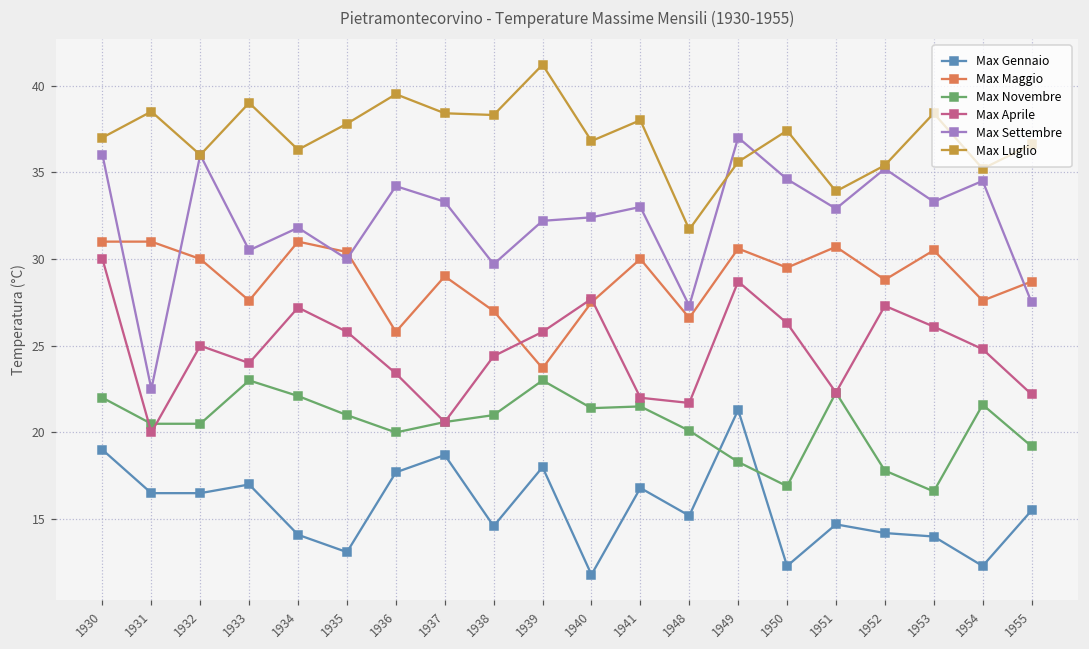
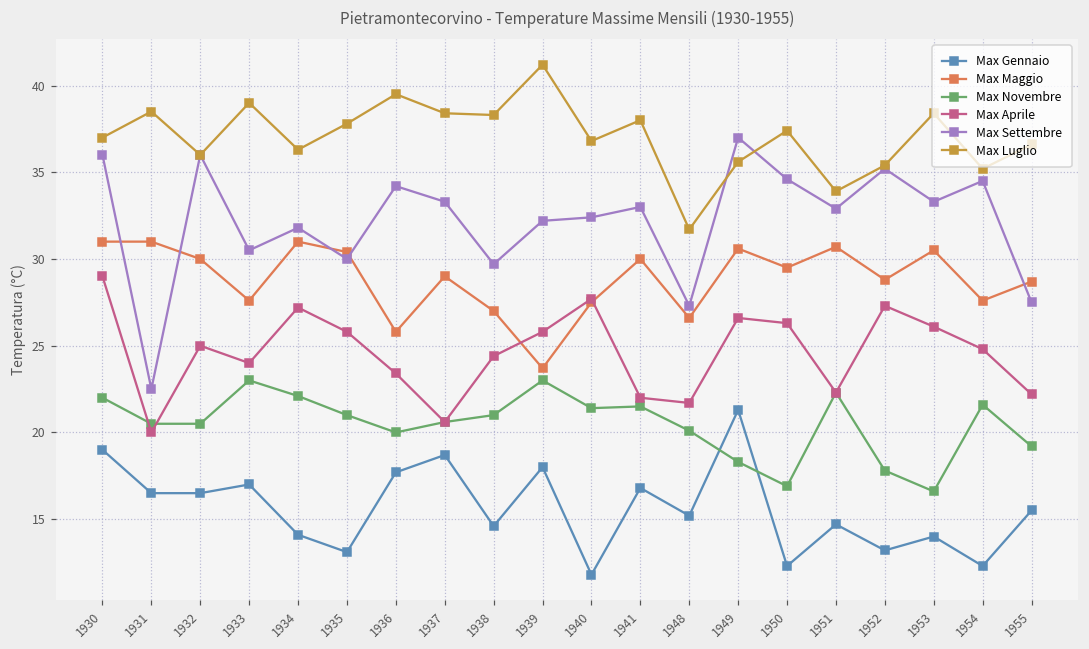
  {
    "Max Gennaio": {
      "1930": 19.0,
      "1931": 16.5,
      "1932": 16.5,
      "1933": 17.0,
      "1934": 14.1,
      "1935": 13.1,
      "1936": 17.7,
      "1937": 18.7,
      "1938": 14.6,
      "1939": 18.0,
      "1940": 11.8,
      "1941": 16.8,
      "1948": 15.2,
      "1949": 21.3,
      "1950": 12.3,
      "1951": 14.7,
-     "1952": 14.2,
+     "1952": 13.2,
      "1953": 14.0,
      "1954": 12.3,
      "1955": 15.5
    },
    "Max Novembre": {
      "1930": 22.0,
      "1931": 20.5,
      "1932": 20.5,
      "1933": 23.0,
      "1934": 22.1,
      "1935": 21.0,
      "1936": 20.0,
      "1938": 21.0,
      "1939": 23.0,
      "1940": 21.4,
      "1941": 21.5,
      "1948": 20.1,
      "1949": 18.3,
      "1950": 16.9,
      "1952": 17.8,
      "1953": 16.6,
      "1954": 21.6,
      "1955": 19.2
    },
    "Max Aprile": {
-     "1930": 30,
+     "1930": 29,
      "1931": 20.0,
      "1932": 25.0,
      "1933": 24.0,
      "1934": 27.2,
      "1935": 25.8,
      "1936": 23.4,
      "1938": 24.4,
      "1939": 25.8,
      "1940": 27.7,
      "1941": 22.0,
      "1948": 21.7,
-     "1949": 28.7,
+     "1949": 26.6,
      "1950": 26.3,
      "1952": 27.3,
      "1953": 26.1,
      "1954": 24.8,
      "1955": 22.2
    },
    "Max Settembre": {
      "1930": 36.0,
      "1931": 22.5,
      "1933": 30.5,
      "1934": 31.8,
      "1935": 30.0,
      "1936": 34.2,
      "1937": 33.3,
      "1938": 29.7,
      "1939": 32.2,
      "1940": 32.4,
      "1941": 33.0,
      "1948": 27.3,
      "1949": 37.0,
      "1950": 34.6,
      "1951": 32.9,
      "1952": 35.2,
      "1953": 33.3,
      "1954": 34.5,
      "1955": 27.5
    }
  }
